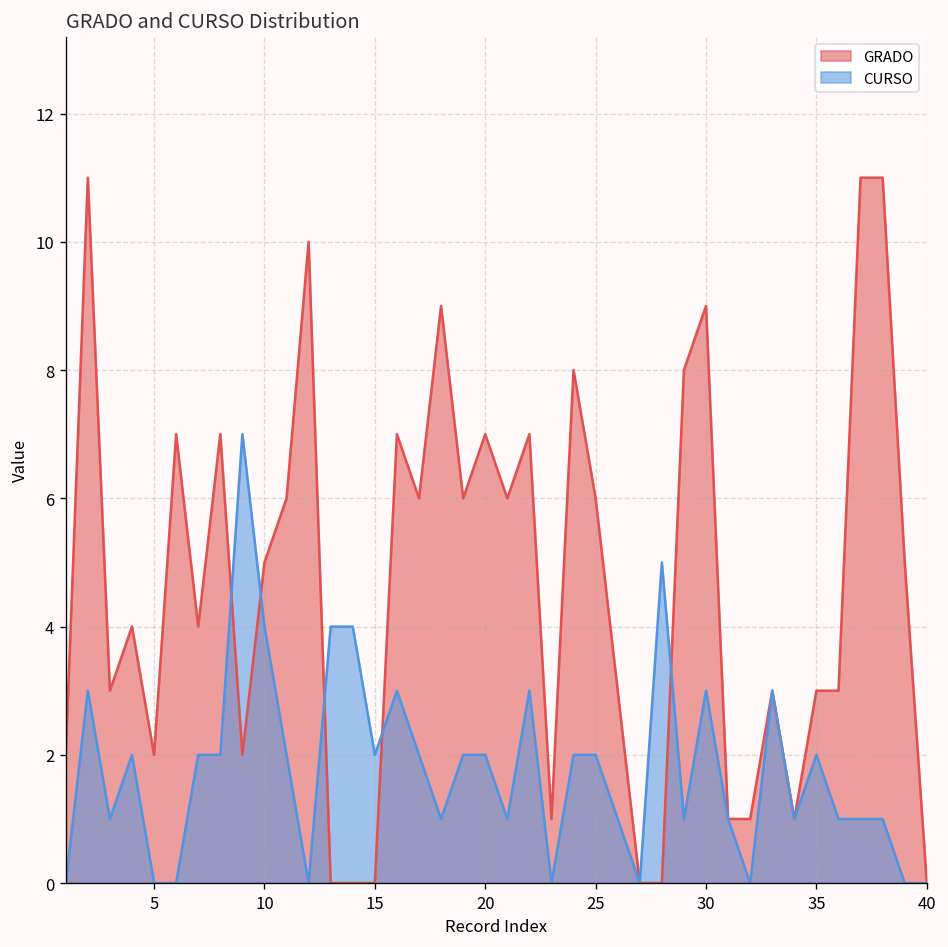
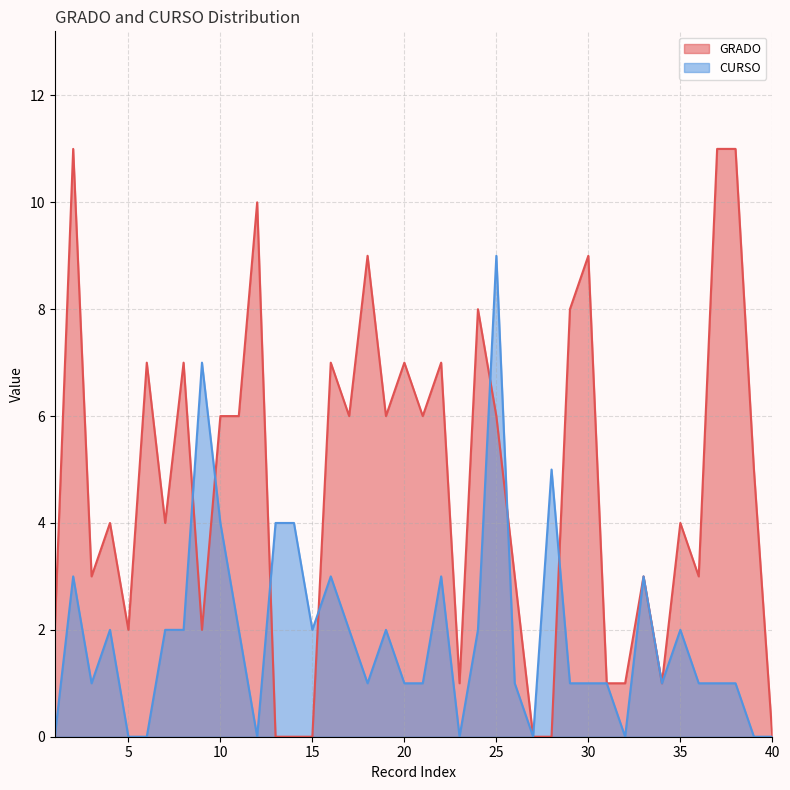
  {
    "GRADO": {
      "5": 2,
-     "10": 5,
+     "10": 6,
      "15": 0,
      "20": 7,
      "25": 6,
      "30": 9,
-     "35": 3
+     "35": 4
    },
    "CURSO": {
      "5": 0,
      "10": 4,
      "15": 2,
-     "20": 2,
-     "25": 2,
-     "30": 3,
+     "20": 1,
+     "25": 9,
+     "30": 1,
      "35": 2
    }
  }
